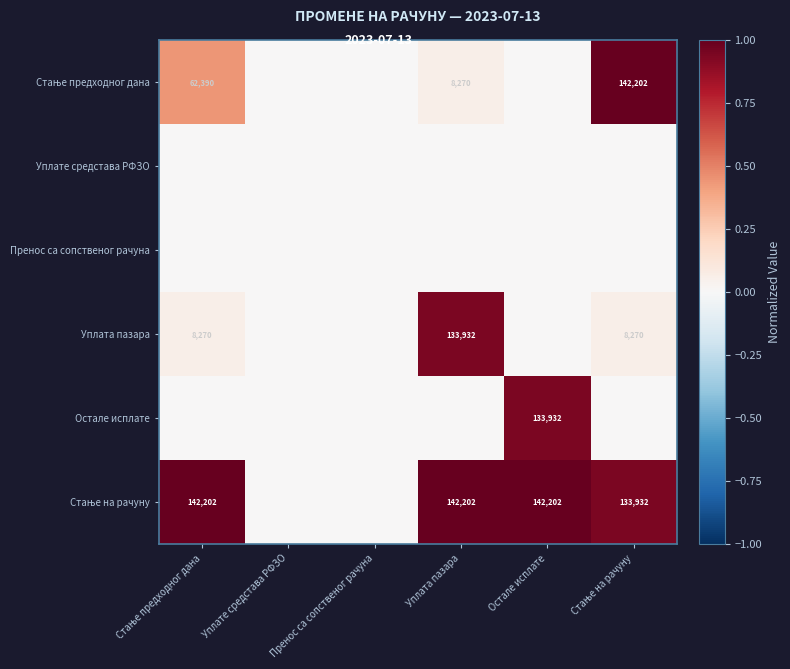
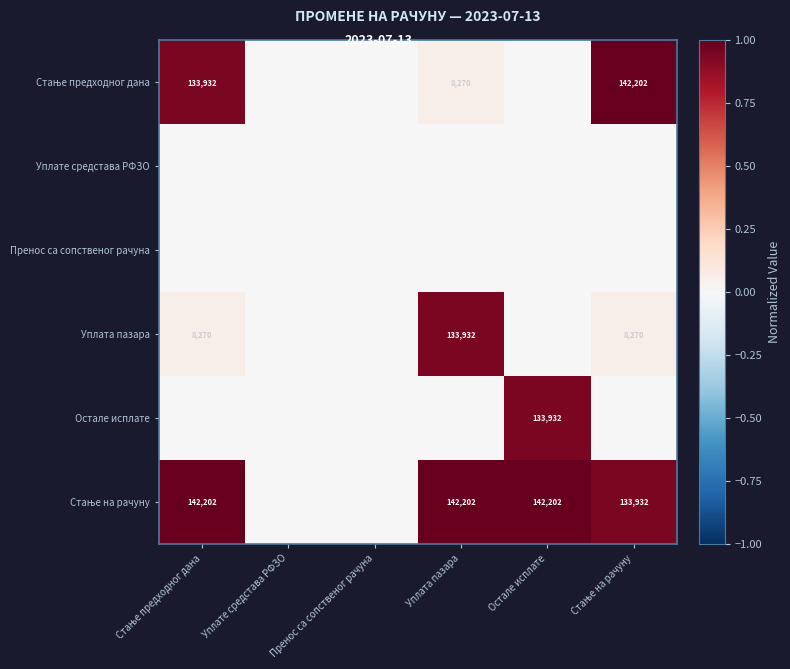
  {
    "Стање предходног дана": {
-     "Стање предходног дана": "62,390",
+     "Стање предходног дана": "133,932",
      "Стање на рачуну": "142,202"
    },
    "Уплата пазара": {
      "Уплата пазара": "133,932"
    },
    "Остале исплате": {
      "Остале исплате": "133,932"
    },
    "Стање на рачуну": {
      "Стање предходног дана": "142,202",
      "Уплата пазара": "142,202",
      "Остале исплате": "142,202",
      "Стање на рачуну": "133,932"
    }
  }
